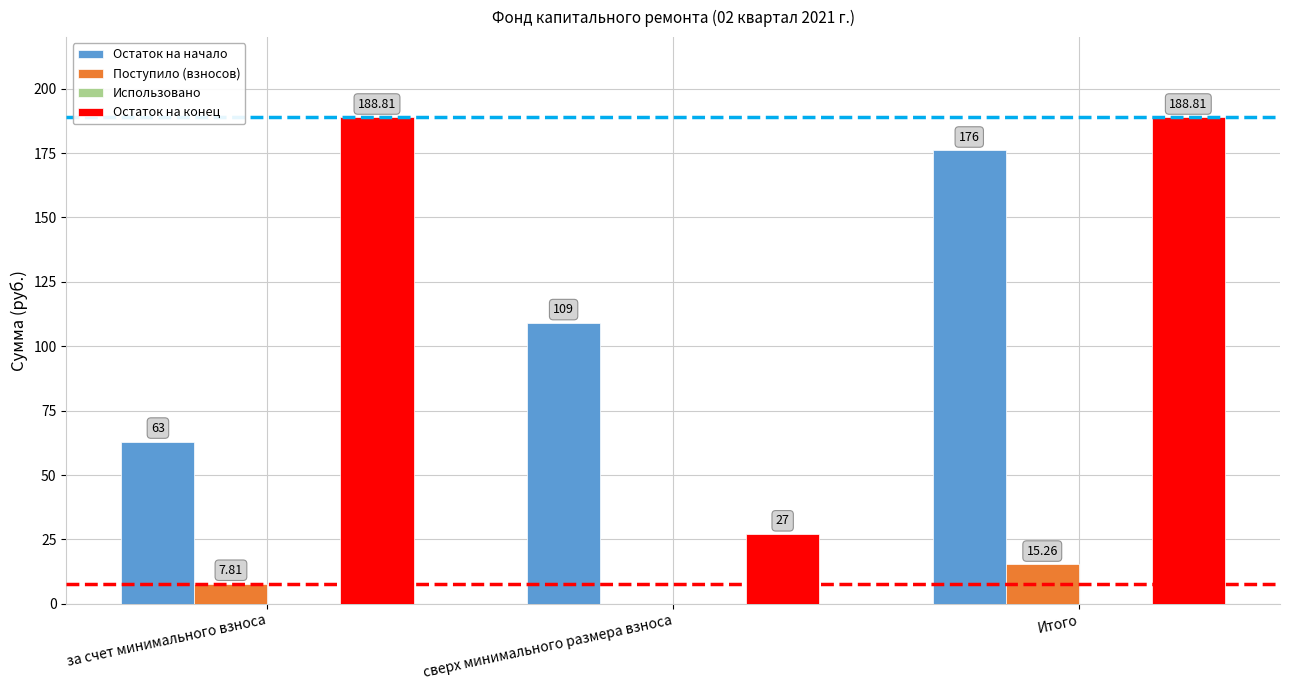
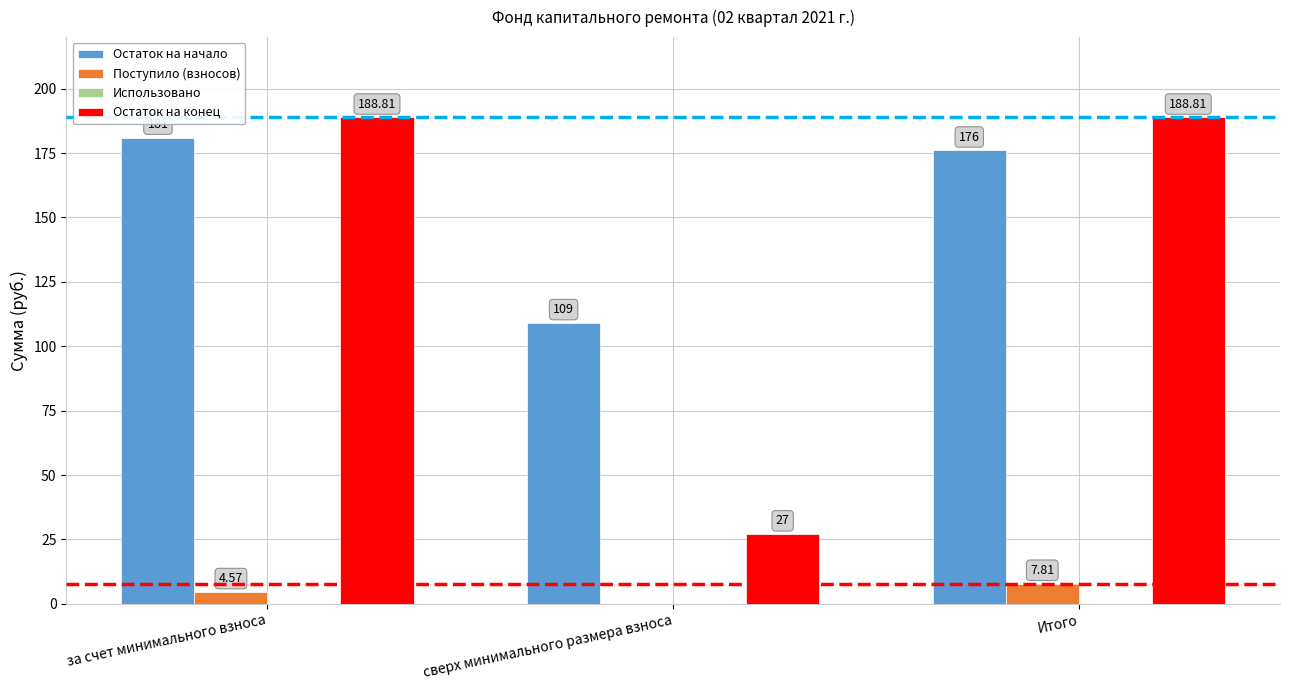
  {
    "Остаток на начало": {
-     "за счет минимального взноса": 63
+     "за счет минимального взноса": 181
    },
    "Поступило (взносов)": {
-     "за счет минимального взноса": 7.81,
-     "Итого": 15.26
+     "за счет минимального взноса": 4.57,
+     "Итого": 7.81
    },
    "Использовано": {
      "за счет минимального взноса": 0,
      "сверх минимального размера взноса": 0,
      "Итого": 0
    }
  }
